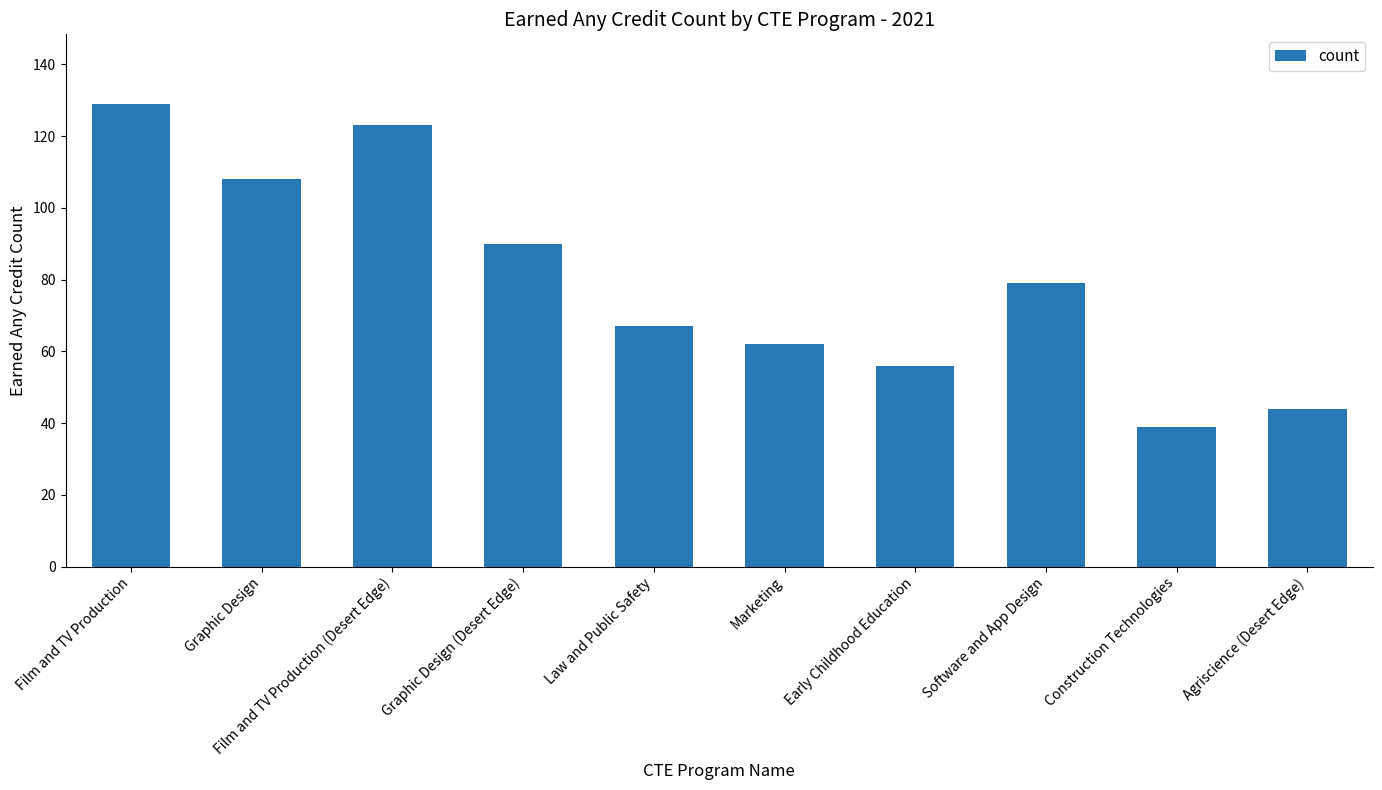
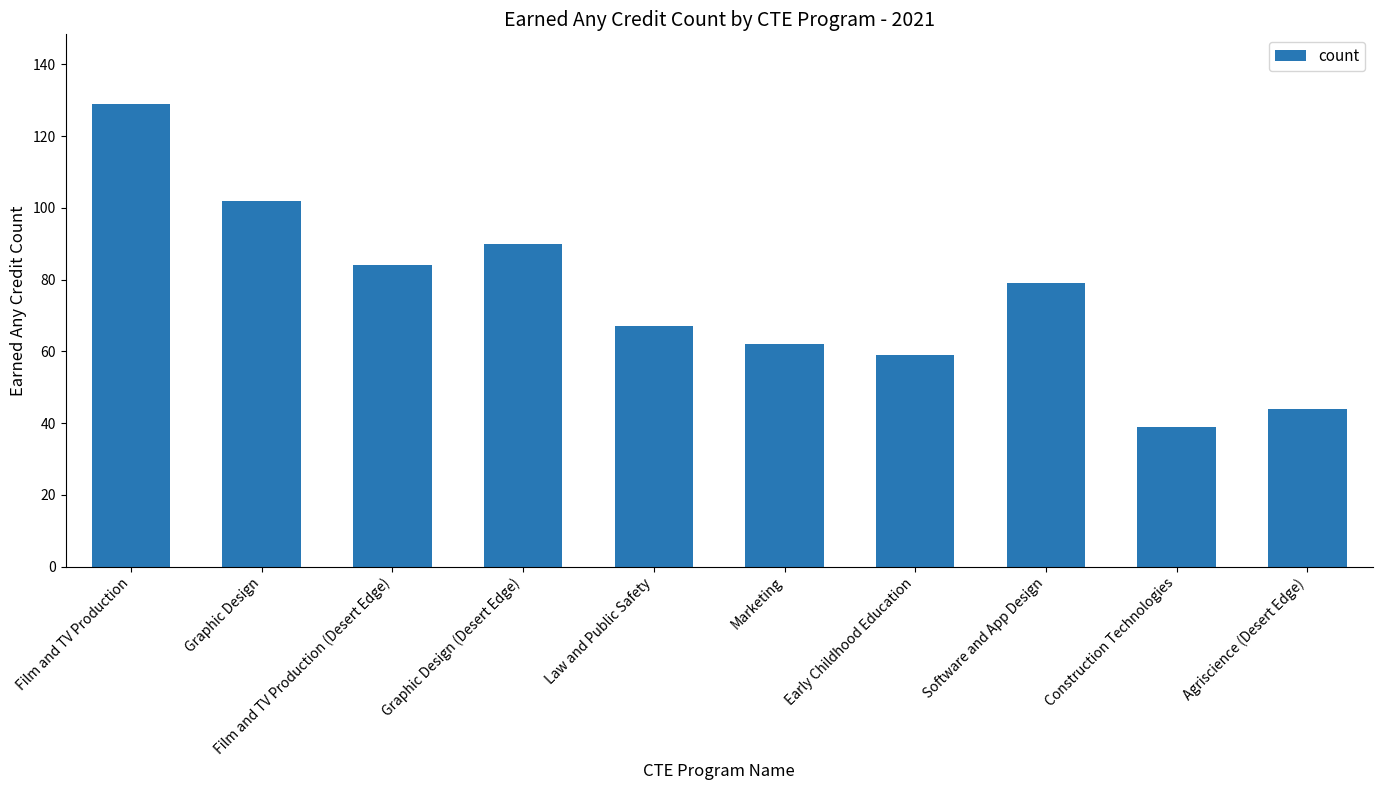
  {
    "Film and TV Production": 129,
-   "Graphic Design": 108,
-   "Film and TV Production (Desert Edge)": 123,
+   "Graphic Design": 102,
+   "Film and TV Production (Desert Edge)": 84,
    "Graphic Design (Desert Edge)": 90,
    "Law and Public Safety": 67,
    "Marketing": 62,
-   "Early Childhood Education": 56,
+   "Early Childhood Education": 59,
    "Software and App Design": 79,
    "Construction Technologies": 39,
    "Agriscience (Desert Edge)": 44
  }
